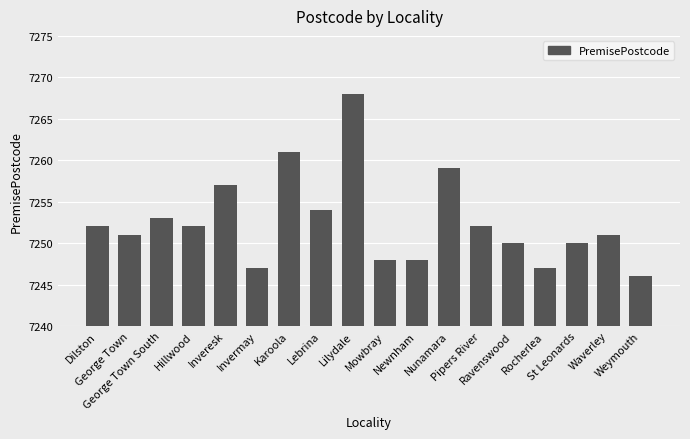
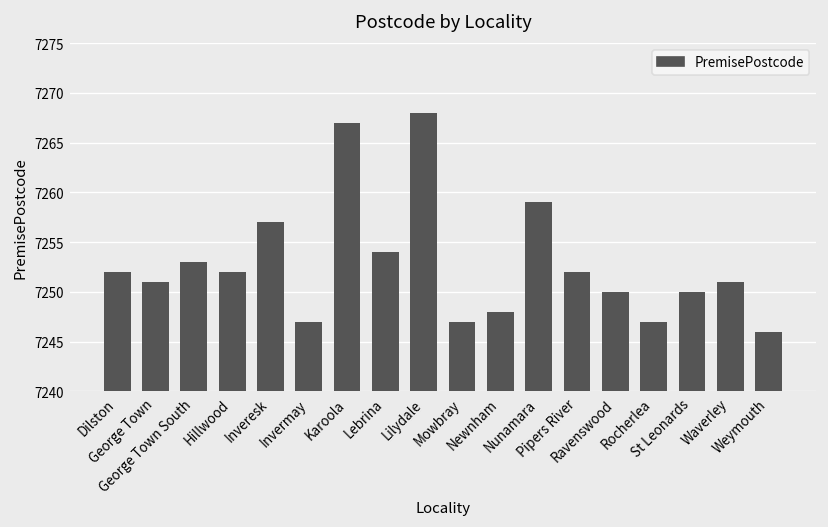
  {
    "Dilston": 7252,
    "George Town": 7251,
    "George Town South": 7253,
    "Hillwood": 7252,
    "Inveresk": 7257,
    "Invermay": 7247,
-   "Karoola": 7261,
+   "Karoola": 7267,
    "Lebrina": 7254,
    "Lilydale": 7268,
-   "Mowbray": 7248,
+   "Mowbray": 7247,
    "Newnham": 7248,
    "Nunamara": 7259,
    "Pipers River": 7252,
    "Ravenswood": 7250,
    "Rocherlea": 7247,
    "St Leonards": 7250,
    "Waverley": 7251,
    "Weymouth": 7246
  }
